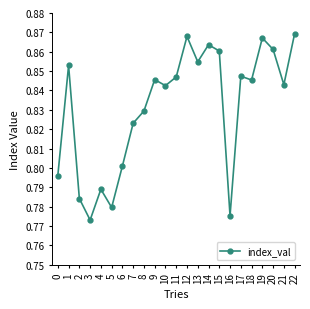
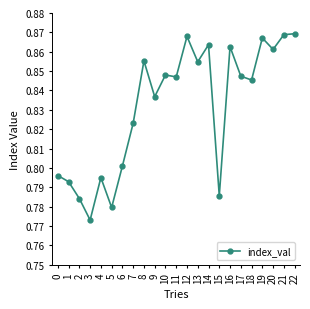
  {
    "0": 0.796,
-   "1": 0.853,
+   "1": 0.793,
    "2": 0.784,
    "3": 0.773,
-   "4": 0.789,
+   "4": 0.795,
    "5": 0.780,
    "6": 0.801,
    "7": 0.823,
-   "8": 0.829,
-   "9": 0.846,
-   "10": 0.843,
+   "8": 0.855,
+   "9": 0.837,
+   "10": 0.848,
    "11": 0.847,
    "12": 0.868,
    "13": 0.855,
    "14": 0.864,
-   "15": 0.860,
-   "16": 0.775,
+   "15": 0.786,
+   "16": 0.863,
    "17": 0.847,
    "18": 0.845,
    "19": 0.867,
    "20": 0.861,
-   "21": 0.843,
+   "21": 0.869,
    "22": 0.869
  }
